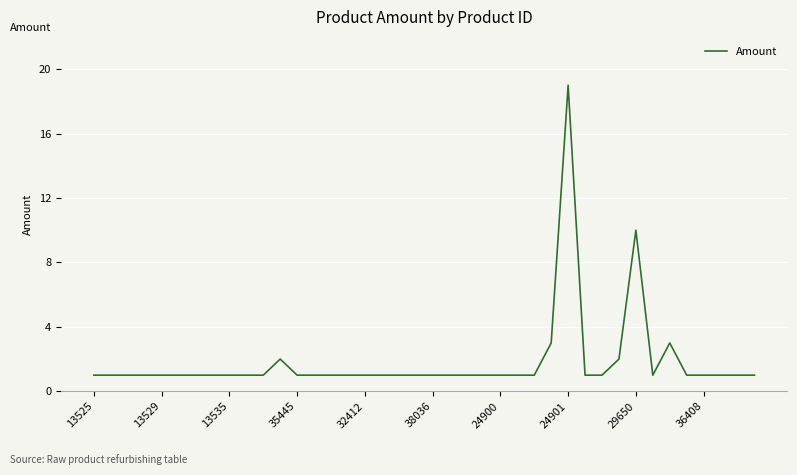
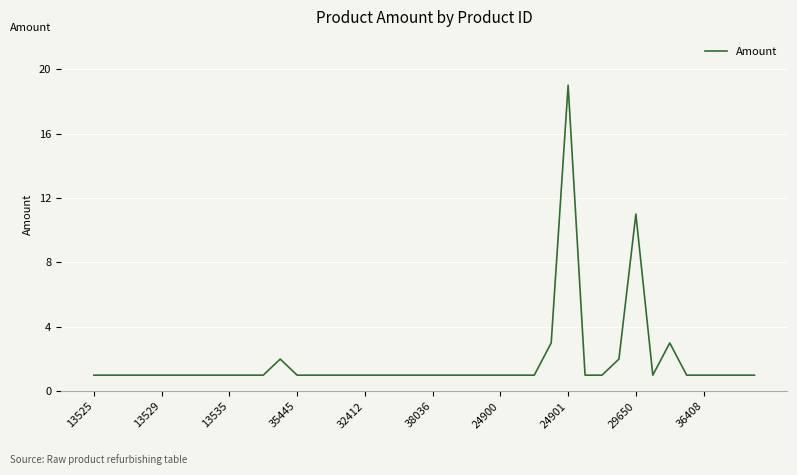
  {
    "13525": 1,
    "13529": 1,
    "13535": 1,
    "35445": 1,
    "32412": 1,
    "38036": 1,
    "24900": 1,
    "24901": 19,
-   "29650": 10,
+   "29650": 11,
    "36408": 1
  }
